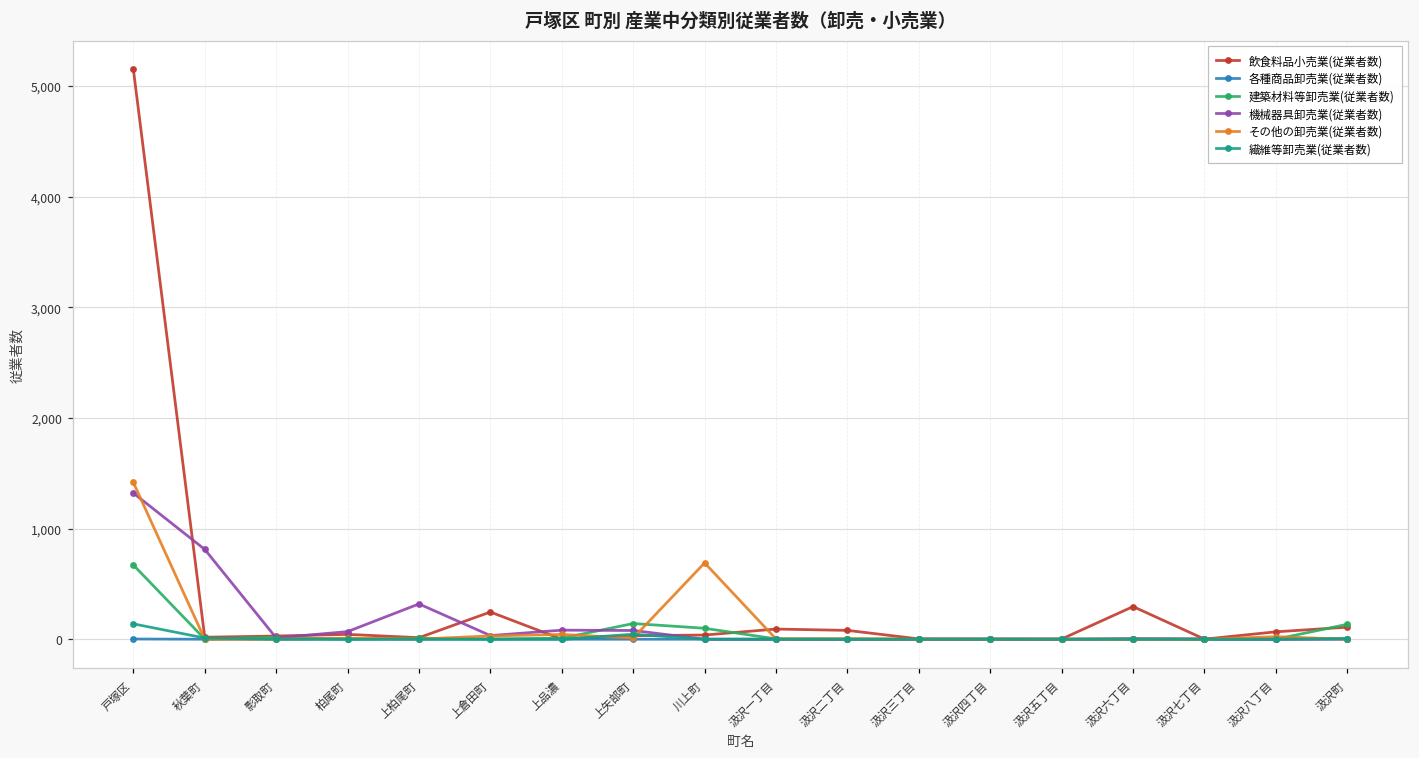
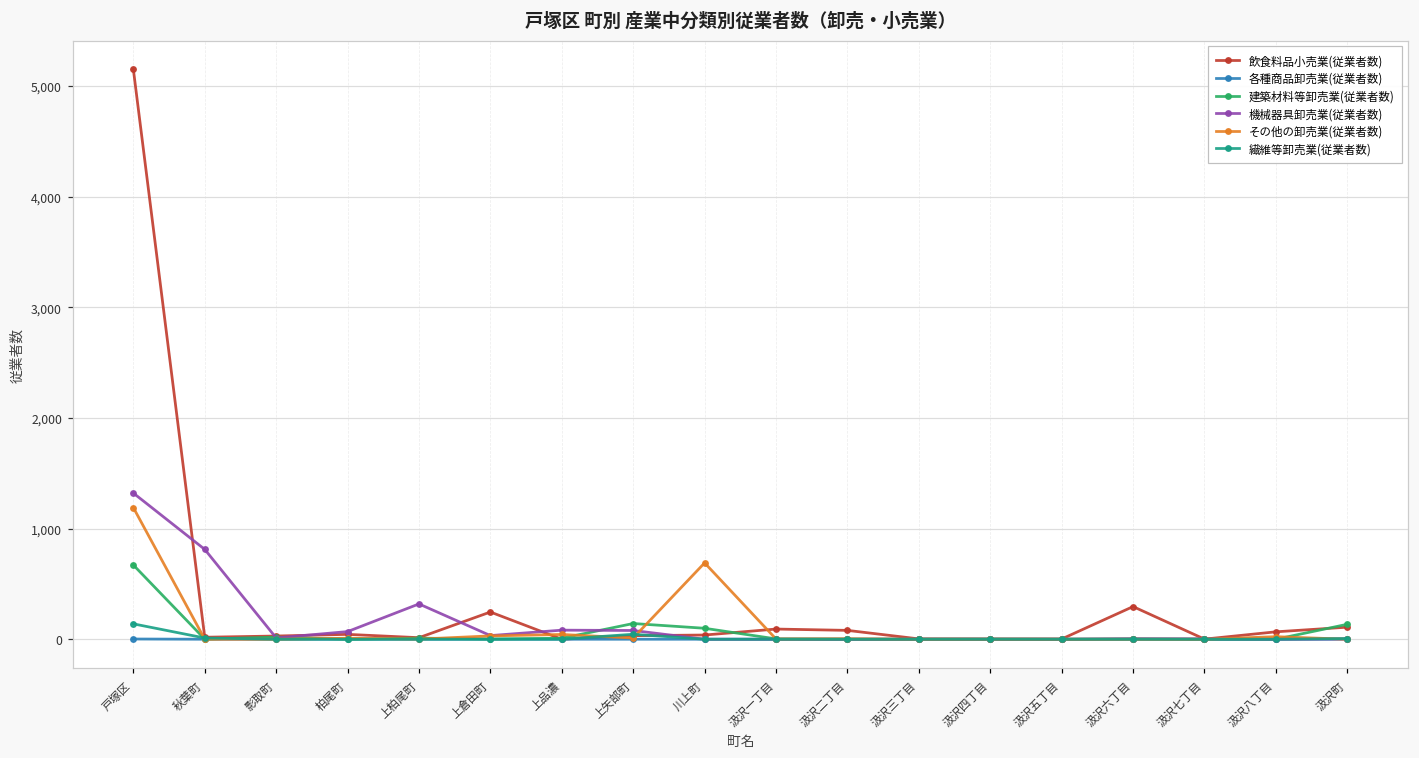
  {
    "飲食料品小売業(従業者数)": {
      "戸塚区": "5,150",
      "上倉田町": "250",
      "川上町": "40",
      "汲沢一丁目": "90",
      "汲沢二丁目": "80",
      "汲沢六丁目": "300",
      "汲沢八丁目": "70",
      "汲沢町": "110"
    },
    "各種商品卸売業(従業者数)": {
      "戸塚区": "0"
    },
    "機械器具卸売業(従業者数)": {
      "戸塚区": "1,320",
      "秋葉町": "810",
      "上柏尾町": "320",
      "上品濃": "80",
      "上矢部町": "80"
    },
    "その他の卸売業(従業者数)": {
-     "戸塚区": "1,420",
+     "戸塚区": "1,190",
      "上品濃": "40",
      "川上町": "690"
    }
  }
